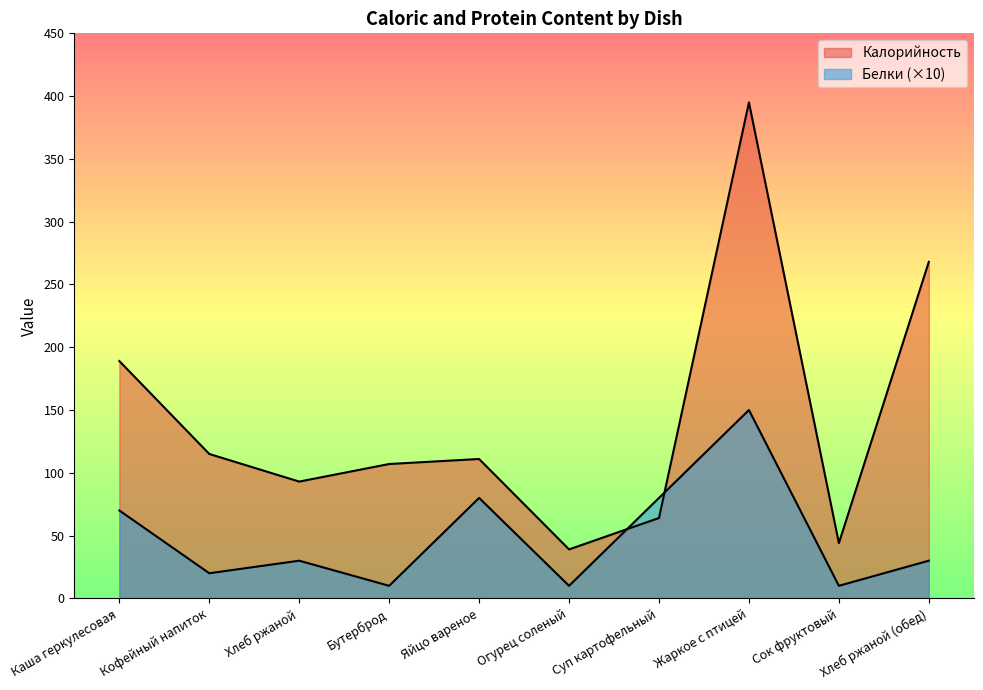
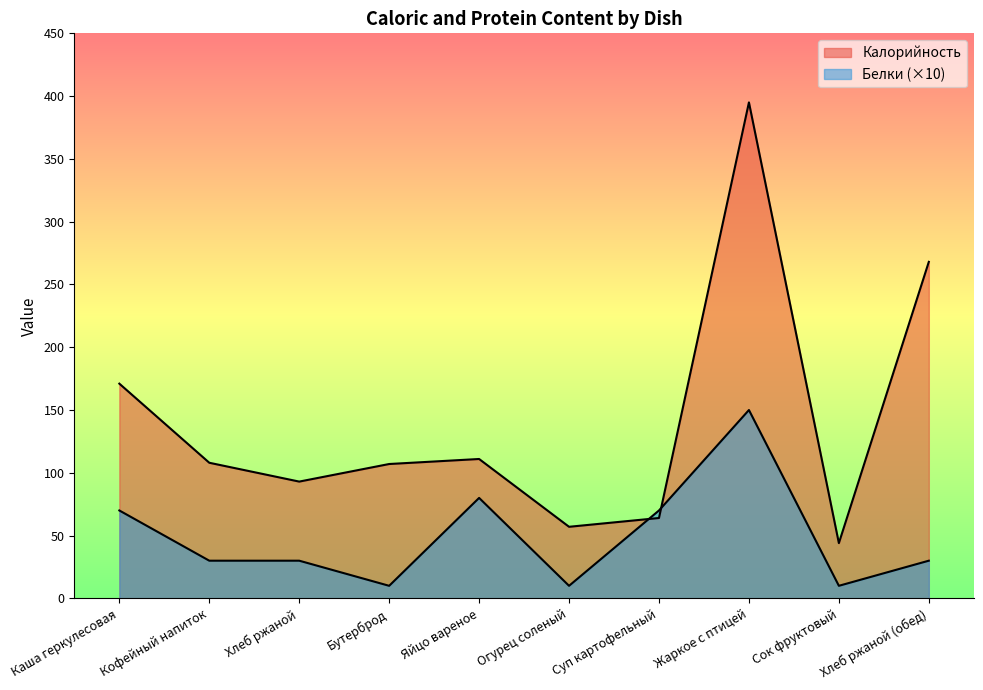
  {
    "Калорийность": {
-     "Каша геркулесовая": 189,
-     "Кофейный напиток": 115,
+     "Каша геркулесовая": 171,
+     "Кофейный напиток": 108,
      "Хлеб ржаной": 93,
      "Бутерброд": 107,
      "Яйцо вареное": 111,
-     "Огурец соленый": 39,
+     "Огурец соленый": 57,
      "Суп картофельный": 64,
      "Жаркое с птицей": 395,
      "Сок фруктовый": 44,
      "Хлеб ржаной (обед)": 268
    },
    "Белки (×10)": {
      "Каша геркулесовая": 70,
-     "Кофейный напиток": 20,
+     "Кофейный напиток": 30,
      "Хлеб ржаной": 30,
      "Бутерброд": 10,
      "Яйцо вареное": 80,
      "Огурец соленый": 10,
-     "Суп картофельный": 80,
+     "Суп картофельный": 70,
      "Жаркое с птицей": 150,
      "Сок фруктовый": 10,
      "Хлеб ржаной (обед)": 30
    }
  }
